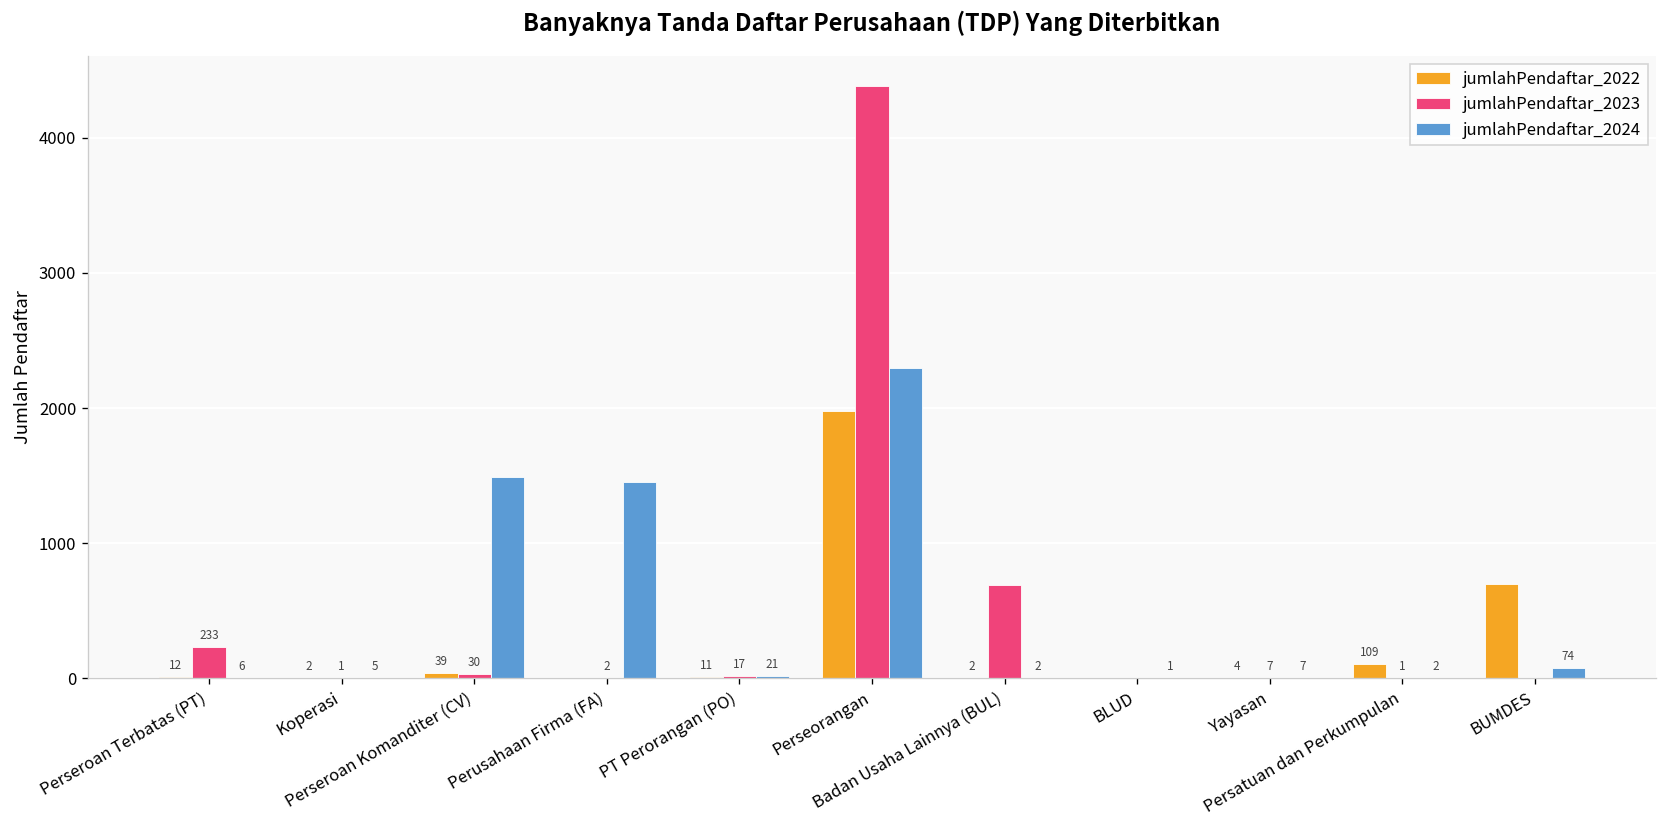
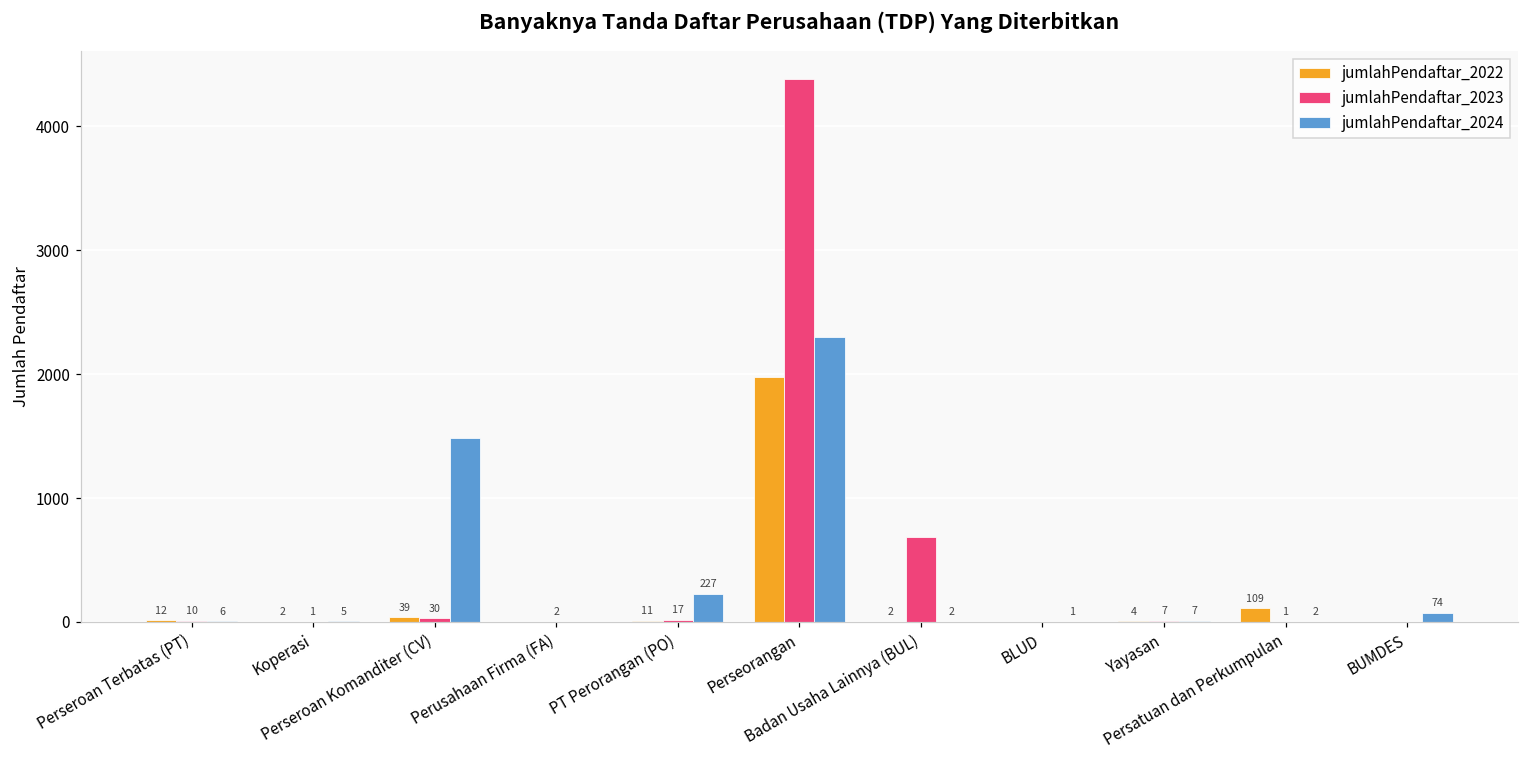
  {
    "jumlahPendaftar_2022": {
      "Perusahaan Firma (FA)": 0,
      "Perseorangan": 1980,
      "BLUD": 0,
-     "BUMDES": 700
+     "BUMDES": 0
    },
    "jumlahPendaftar_2023": {
-     "Perseroan Terbatas (PT)": 233,
+     "Perseroan Terbatas (PT)": 10,
      "Koperasi": 1,
      "Perseroan Komanditer (CV)": 30,
      "Perusahaan Firma (FA)": 2,
      "PT Perorangan (PO)": 17,
      "Yayasan": 7,
      "Persatuan dan Perkumpulan": 1
    },
    "jumlahPendaftar_2024": {
      "Perseroan Terbatas (PT)": 6,
      "Koperasi": 5,
-     "Perusahaan Firma (FA)": 1450,
-     "PT Perorangan (PO)": 21,
+     "Perusahaan Firma (FA)": 0,
+     "PT Perorangan (PO)": 227,
      "Badan Usaha Lainnya (BUL)": 2,
      "BLUD": 1,
      "Yayasan": 7,
      "Persatuan dan Perkumpulan": 2,
      "BUMDES": 74
    }
  }
